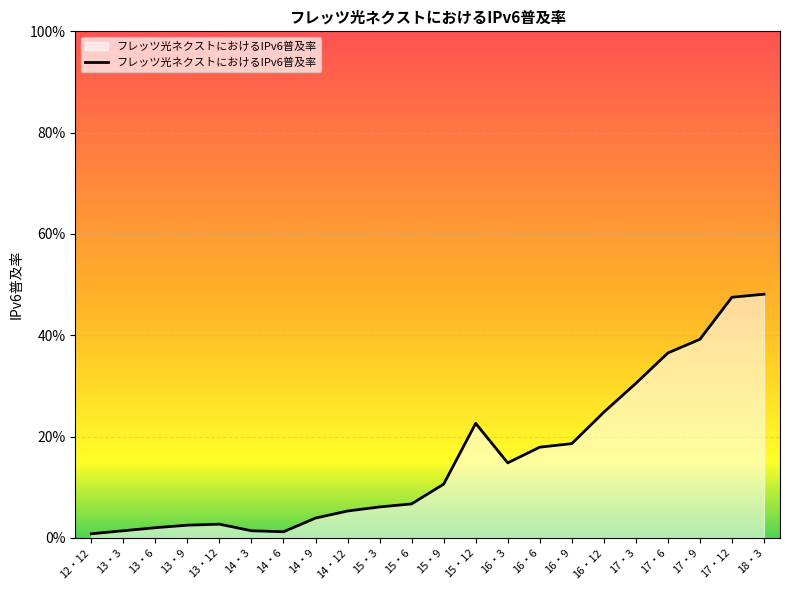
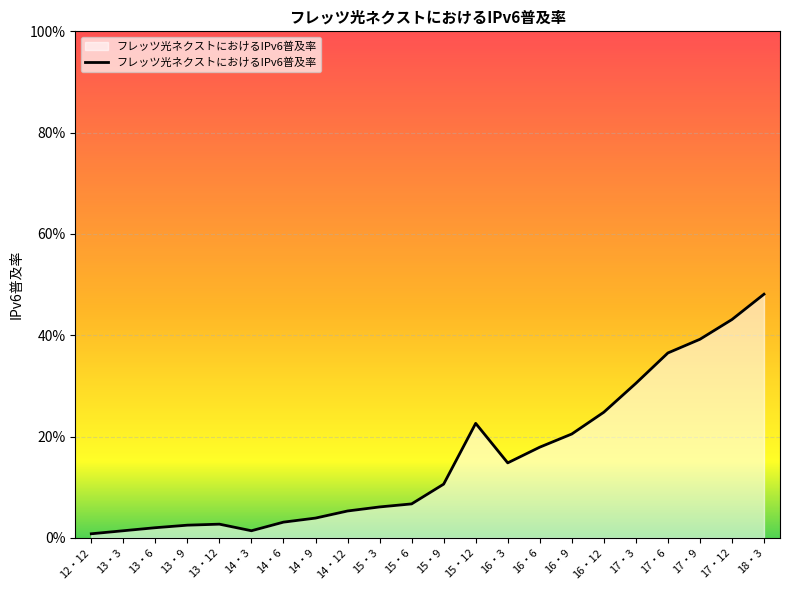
  {
    "12・12": "1%",
    "13・3": "1%",
    "13・6": "2%",
    "13・9": "3%",
    "13・12": "3%",
    "14・3": "1%",
-   "14・6": "1%",
+   "14・6": "3%",
    "14・9": "4%",
    "14・12": "5%",
    "15・3": "6%",
    "15・6": "7%",
    "15・9": "11%",
    "15・12": "23%",
    "16・3": "15%",
    "16・6": "18%",
-   "16・9": "19%",
+   "16・9": "21%",
    "16・12": "25%",
    "17・3": "31%",
    "17・6": "37%",
    "17・9": "39%",
-   "17・12": "48%",
+   "17・12": "43%",
    "18・3": "48%"
  }
